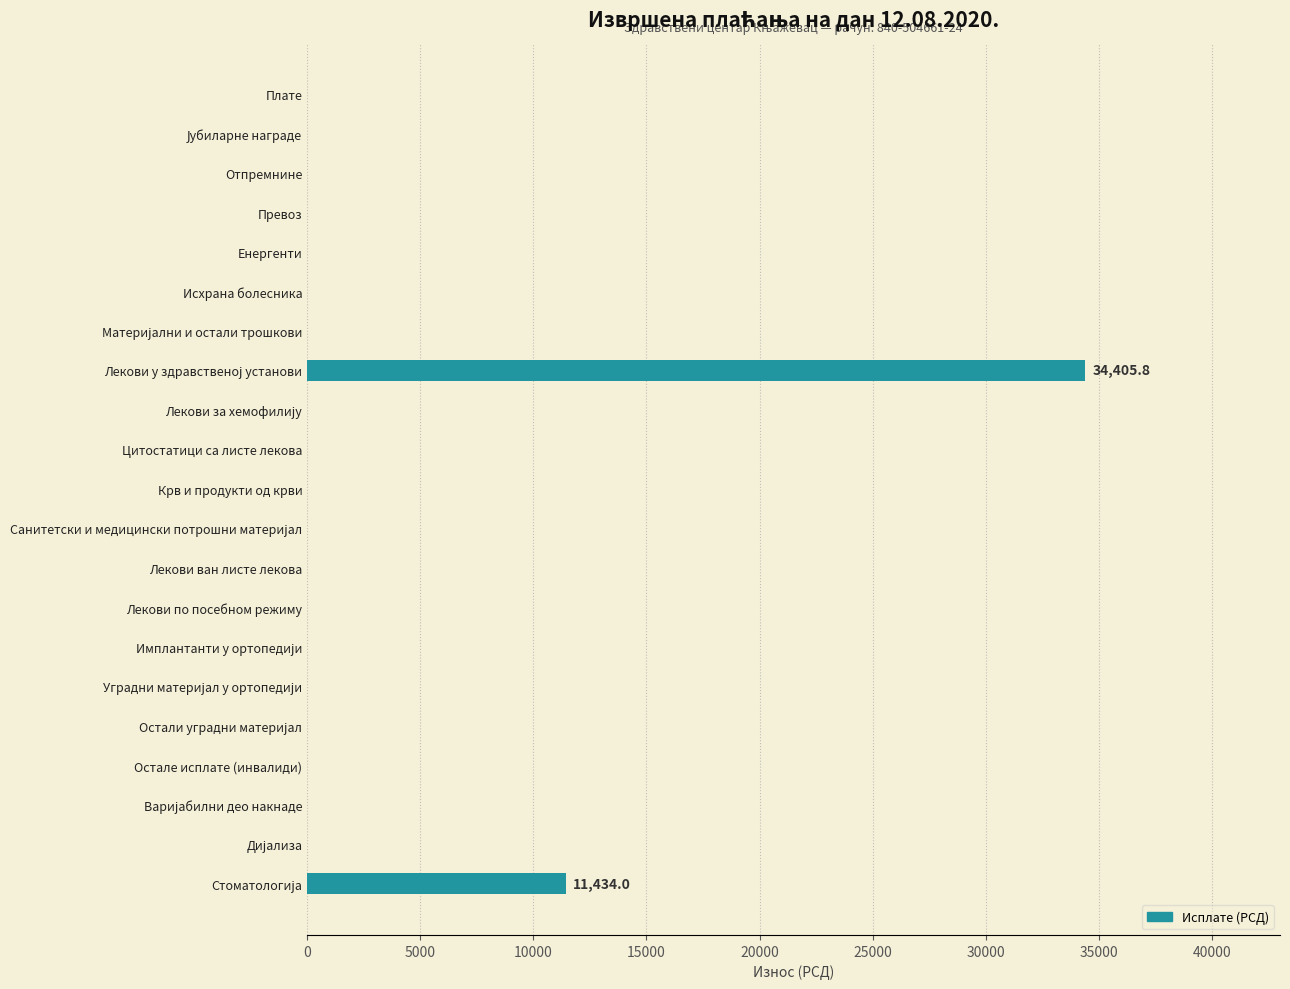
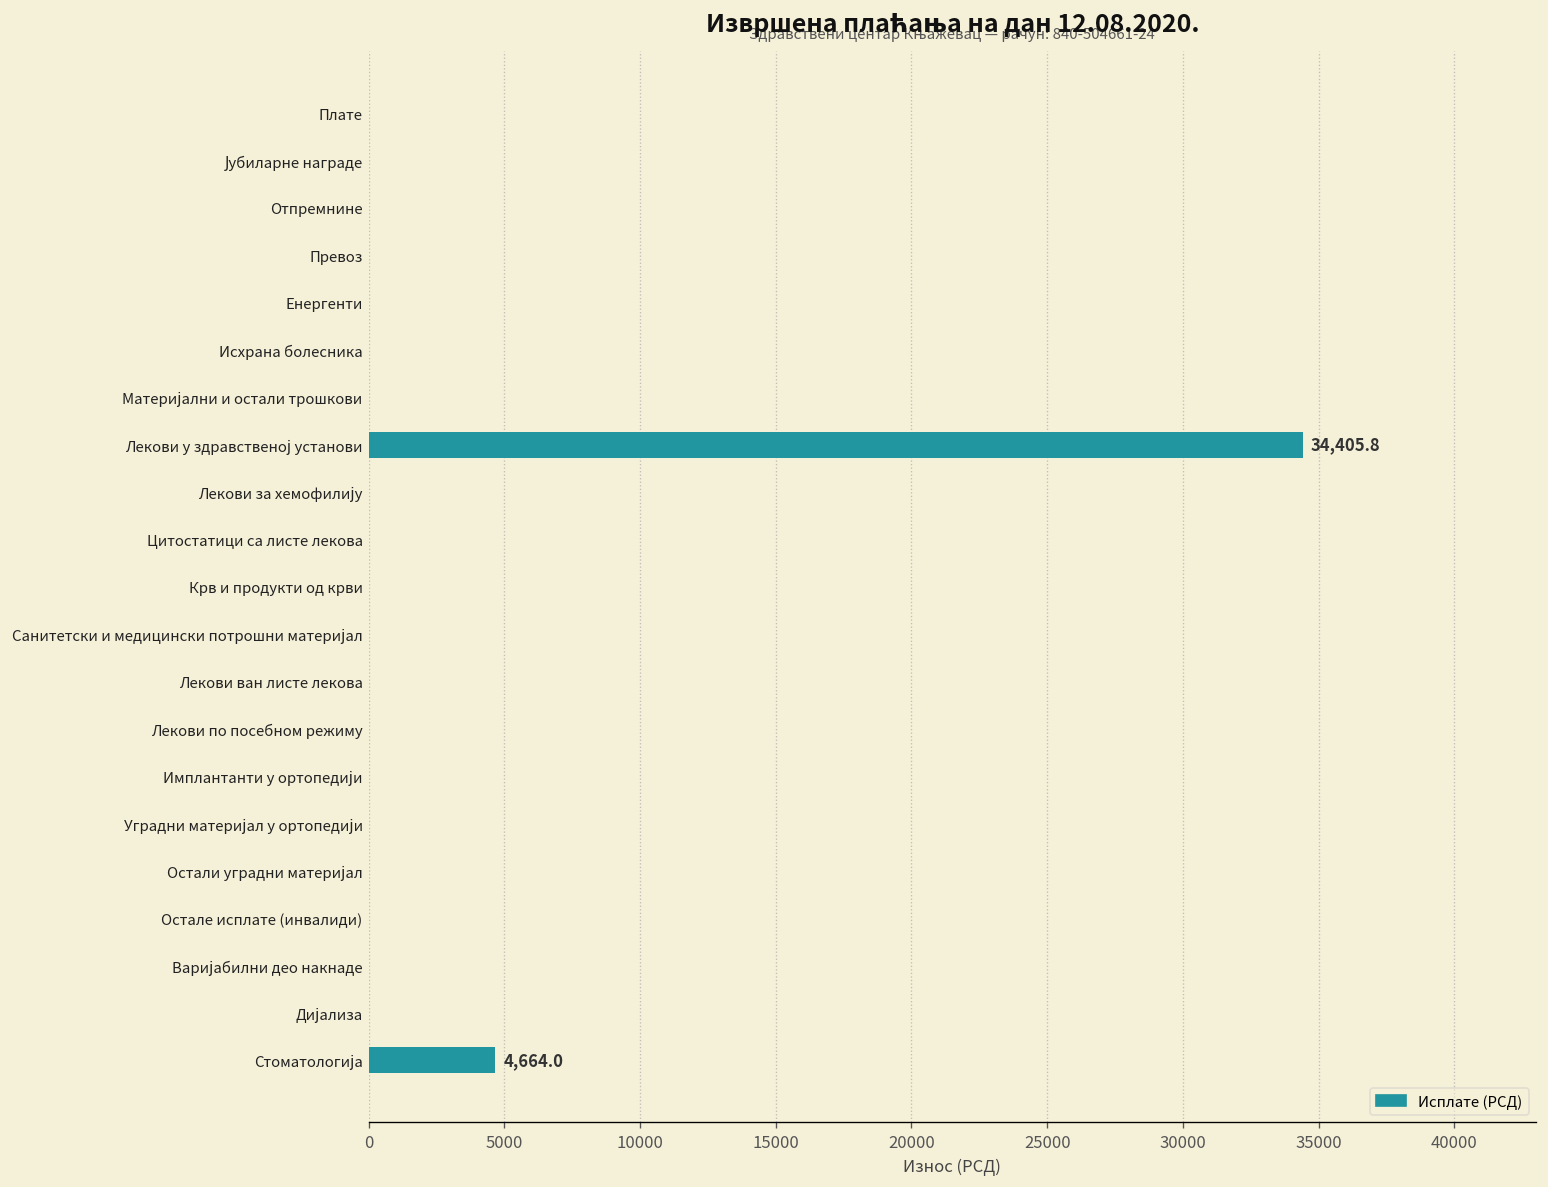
  {
    "Лекови у здравственој установи": "34,405.8",
-   "Стоматологија": "11,434.0"
+   "Стоматологија": "4,664.0"
  }
